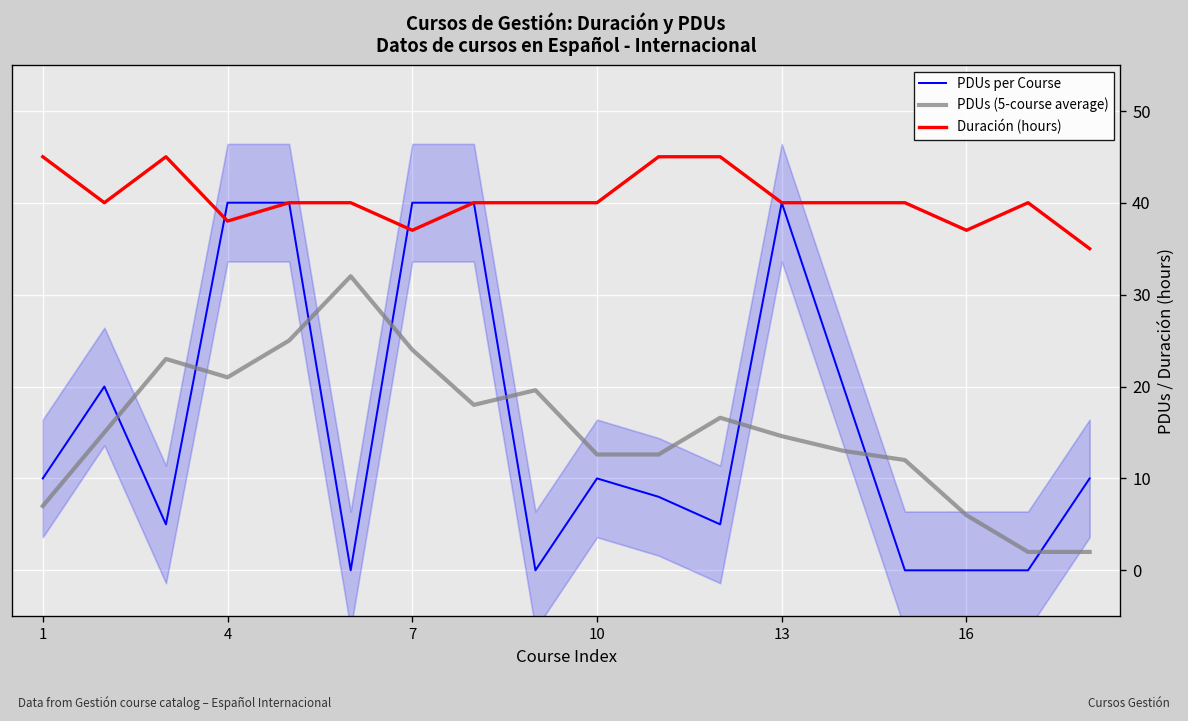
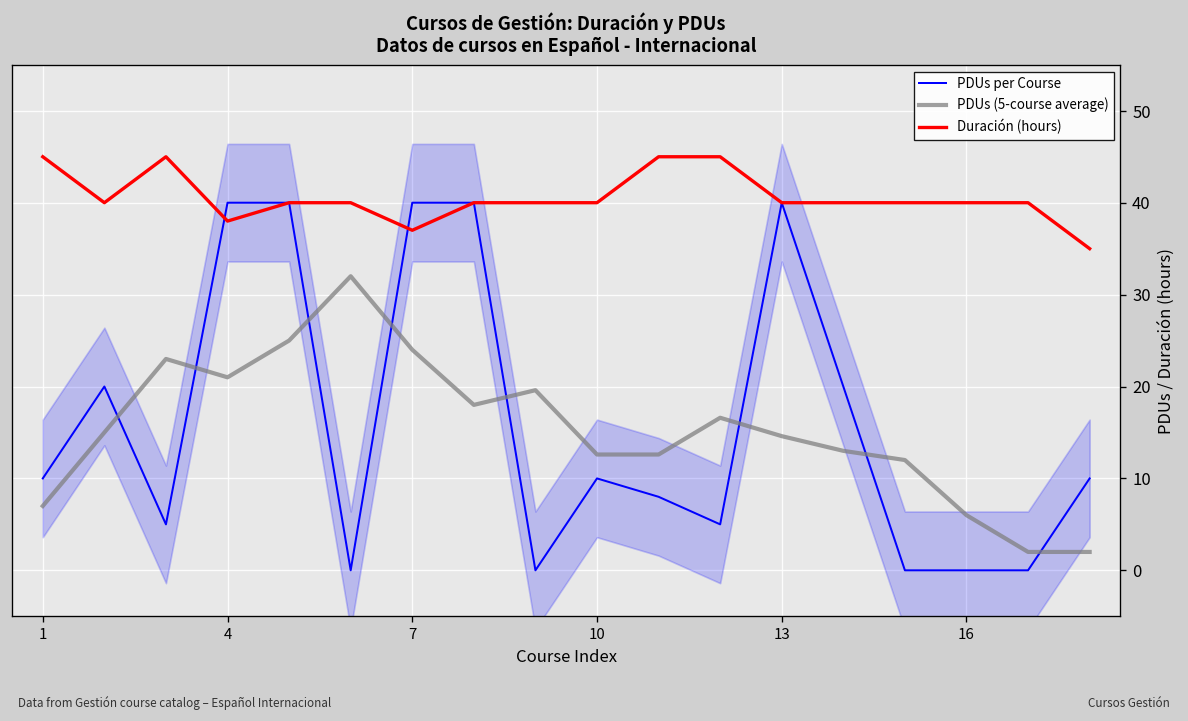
  {
    "PDUs (5-course average)": {
      "1": 7,
      "4": 21,
      "7": 24,
      "10": 13,
      "13": 15,
      "16": 6
    },
    "Duración (hours)": {
      "1": 45,
      "4": 38,
      "7": 37,
      "10": 40,
-     "16": 37
+     "16": 40
    }
  }
